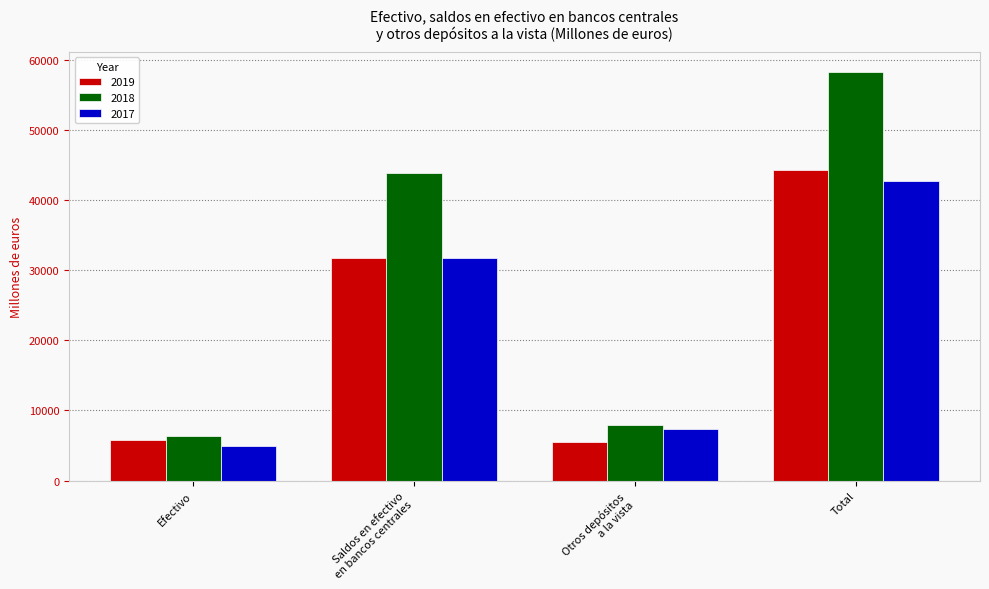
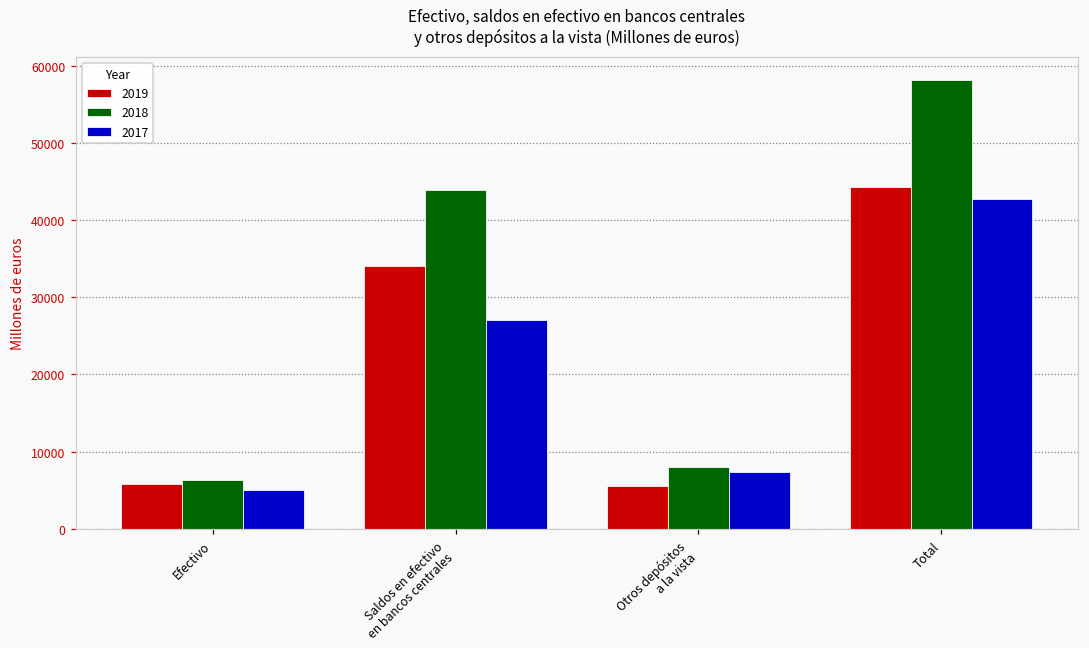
  {
    "2019": {
      "Efectivo": 6000,
-     "Saldos en efectivo en bancos centrales": 32000,
+     "Saldos en efectivo en bancos centrales": 34000,
      "Otros depósitos a la vista": 5000,
      "Total": 44000
    },
    "2018": {
      "Efectivo": 6000,
      "Saldos en efectivo en bancos centrales": 44000,
      "Otros depósitos a la vista": 8000,
      "Total": 58000
    },
    "2017": {
      "Efectivo": 5000,
-     "Saldos en efectivo en bancos centrales": 32000,
+     "Saldos en efectivo en bancos centrales": 27000,
      "Otros depósitos a la vista": 7000,
      "Total": 43000
    }
  }
